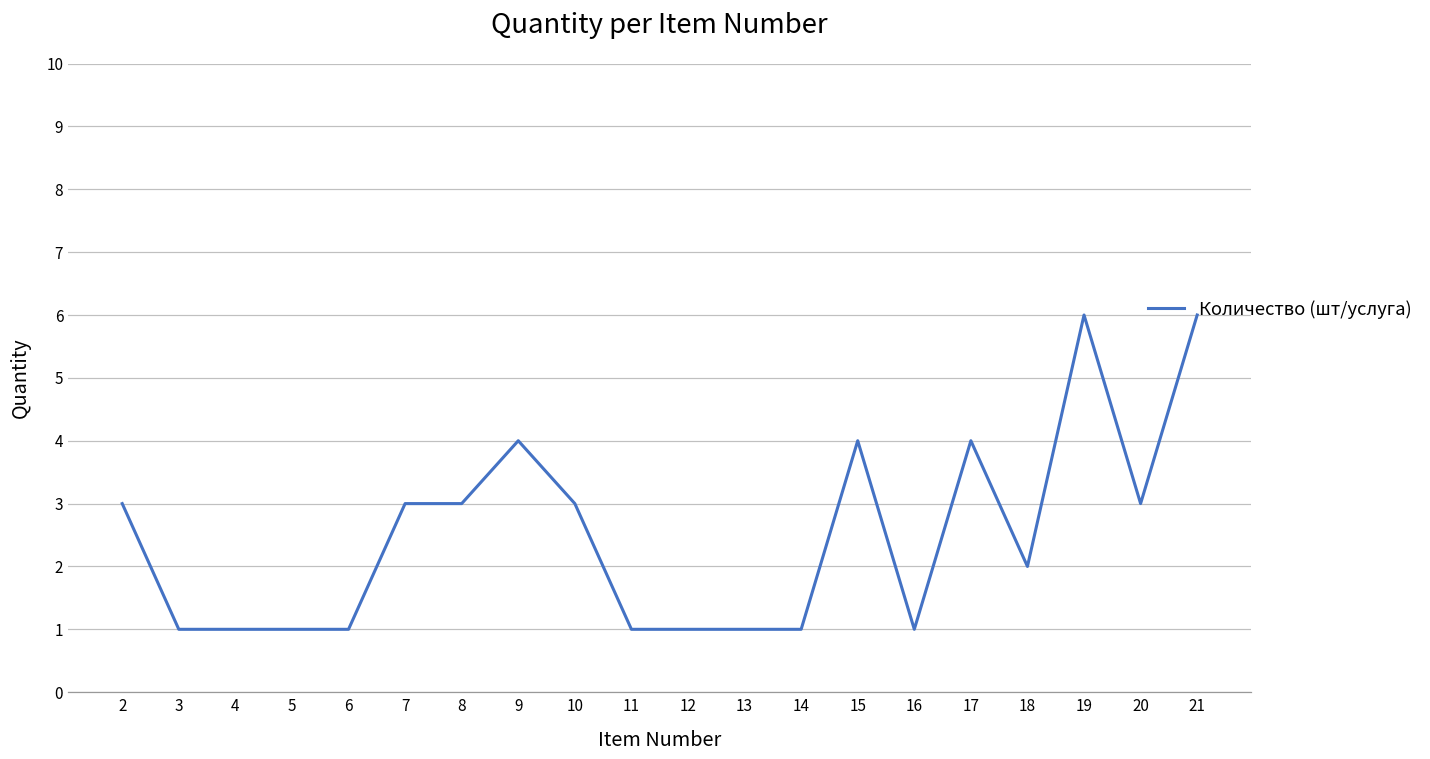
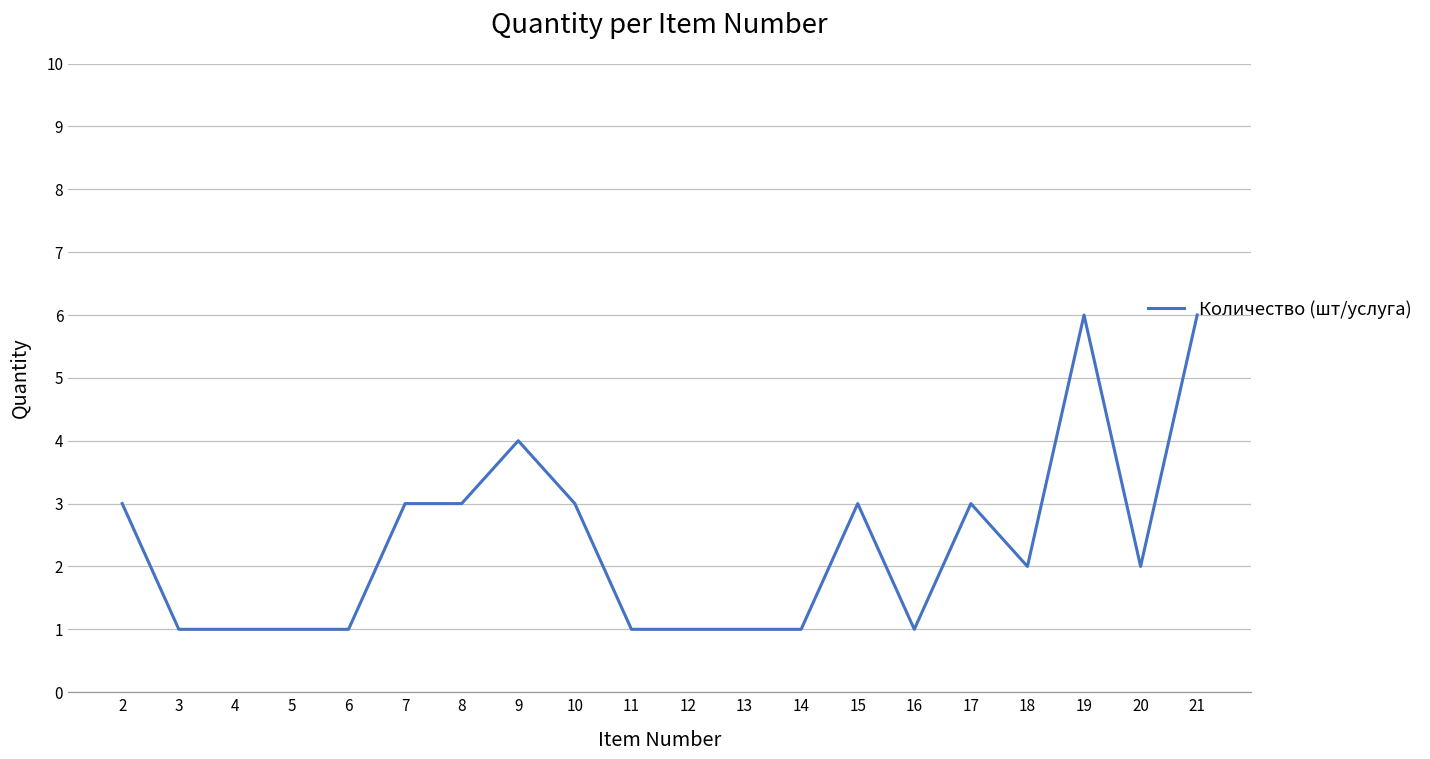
  {
    "2": 3,
    "3": 1,
    "4": 1,
    "5": 1,
    "6": 1,
    "7": 3,
    "8": 3,
    "9": 4,
    "10": 3,
    "11": 1,
    "12": 1,
    "13": 1,
    "14": 1,
-   "15": 4,
+   "15": 3,
    "16": 1,
-   "17": 4,
+   "17": 3,
    "18": 2,
    "19": 6,
-   "20": 3,
+   "20": 2,
    "21": 6
  }
